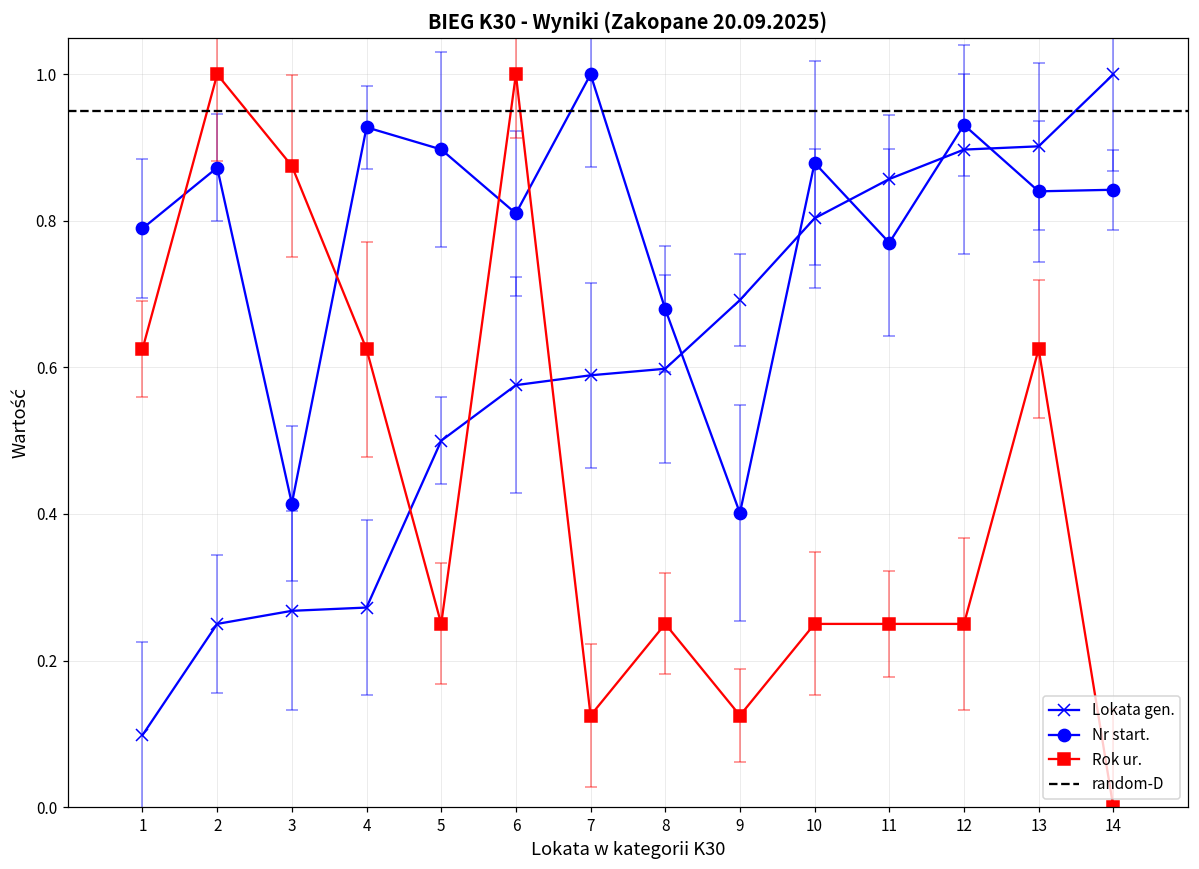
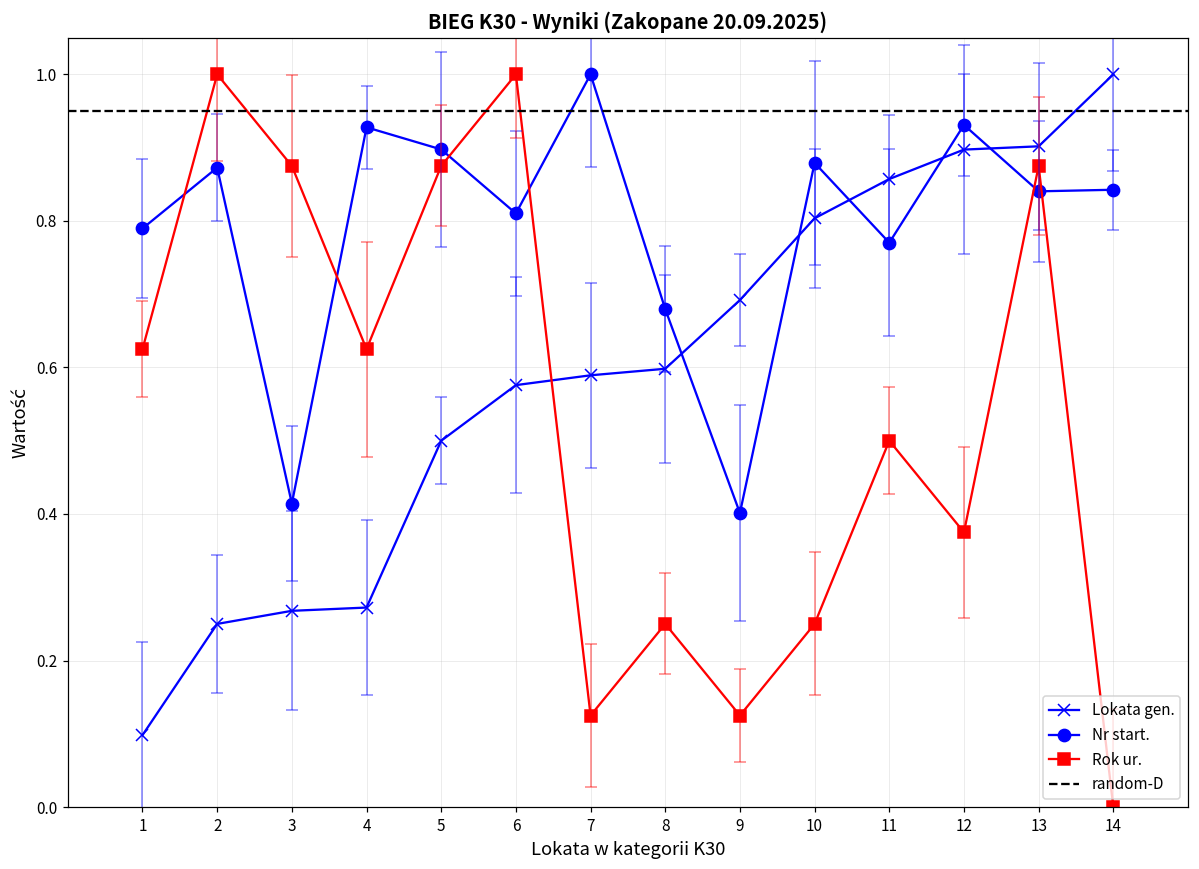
  {
    "Rok ur.": {
      "1": 0.62,
      "2": 1.00,
      "3": 0.87,
      "4": 0.62,
-     "5": 0.25,
+     "5": 0.87,
      "6": 1.00,
      "7": 0.12,
      "8": 0.25,
      "9": 0.12,
      "10": 0.25,
-     "11": 0.25,
-     "12": 0.25,
-     "13": 0.62,
+     "11": 0.50,
+     "12": 0.37,
+     "13": 0.87,
      "14": 0.00
    }
  }
